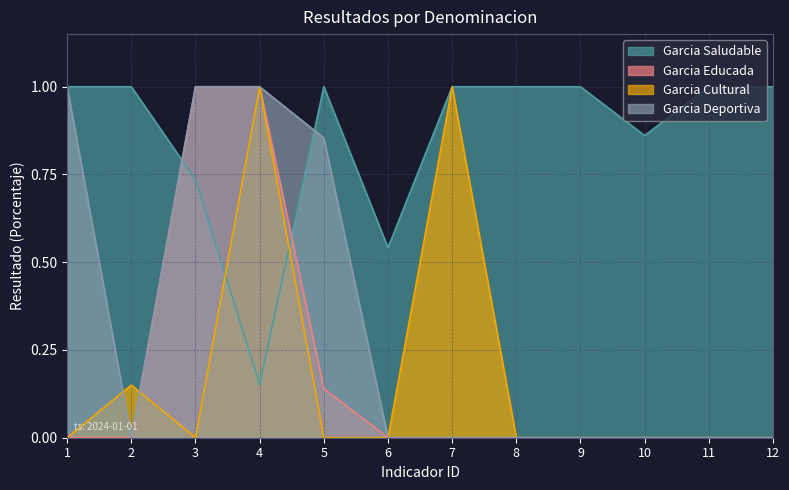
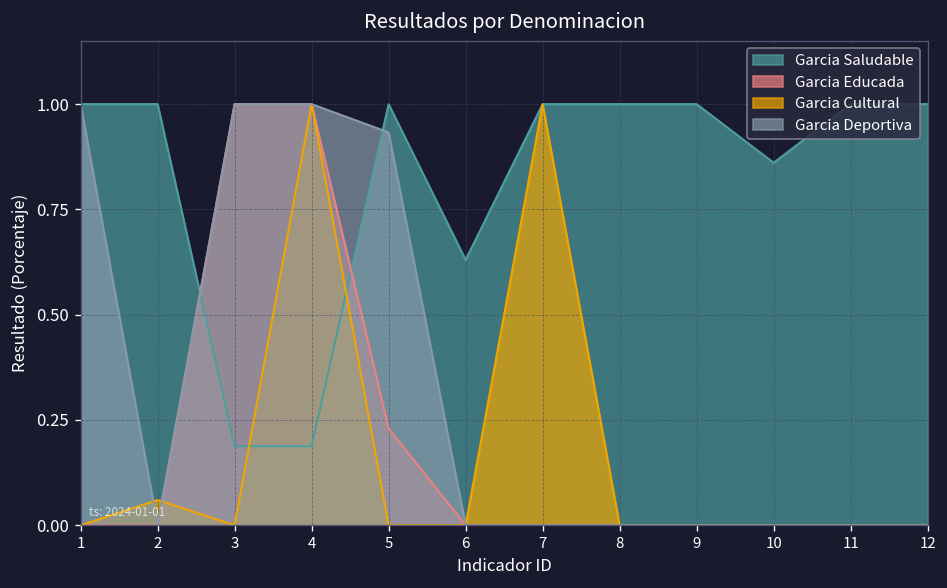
  {
    "Garcia Saludable": {
      "2": 1.00,
-     "3": 0.74,
-     "4": 0.15,
+     "3": 0.19,
+     "4": 0.19,
      "5": 1.00,
-     "6": 0.54,
+     "6": 0.63,
      "8": 1.00,
      "9": 1.00,
      "10": 0.86,
      "12": 1.00
    },
    "Garcia Educada": {
-     "5": 0.14
+     "5": 0.23
    },
    "Garcia Cultural": {
-     "2": 0.15,
+     "2": 0.06,
      "3": 0.00,
      "5": 0.00
    },
    "Garcia Deportiva": {
-     "5": 0.85
+     "5": 0.93
    }
  }
